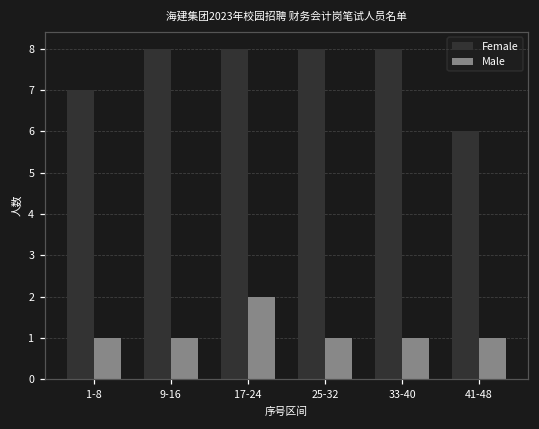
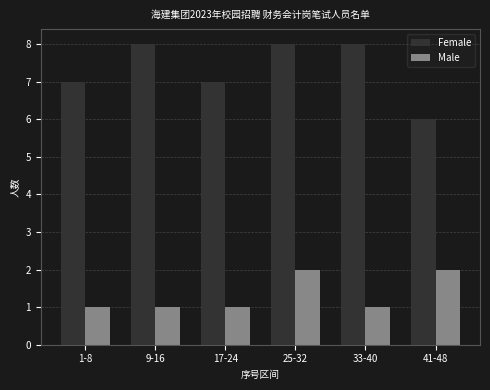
  {
    "Female": {
      "1-8": 7,
      "9-16": 8,
-     "17-24": 8,
+     "17-24": 7,
      "25-32": 8,
      "33-40": 8,
      "41-48": 6
    },
    "Male": {
      "1-8": 1,
      "9-16": 1,
-     "17-24": 2,
-     "25-32": 1,
+     "17-24": 1,
+     "25-32": 2,
      "33-40": 1,
-     "41-48": 1
+     "41-48": 2
    }
  }
